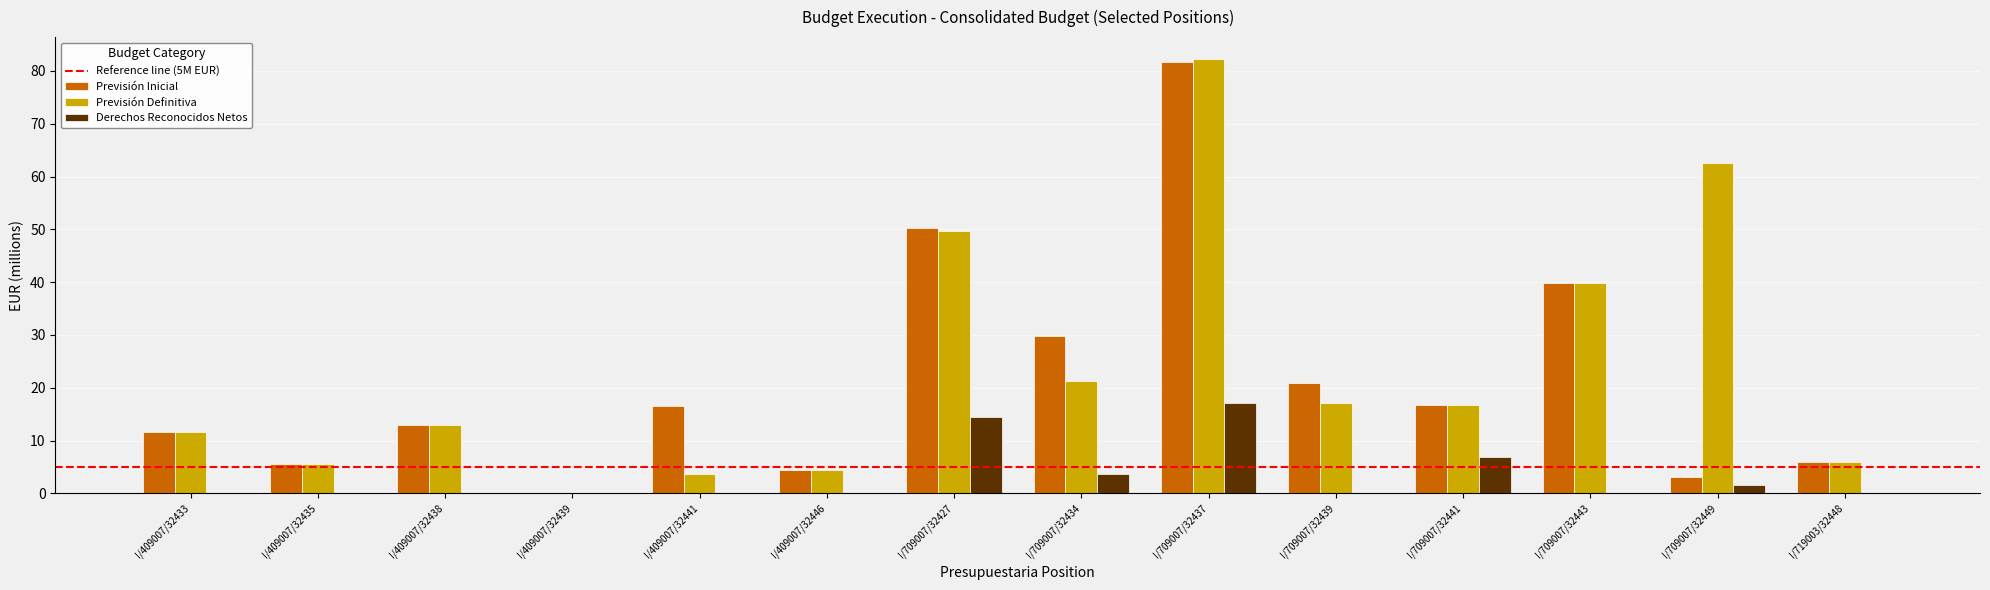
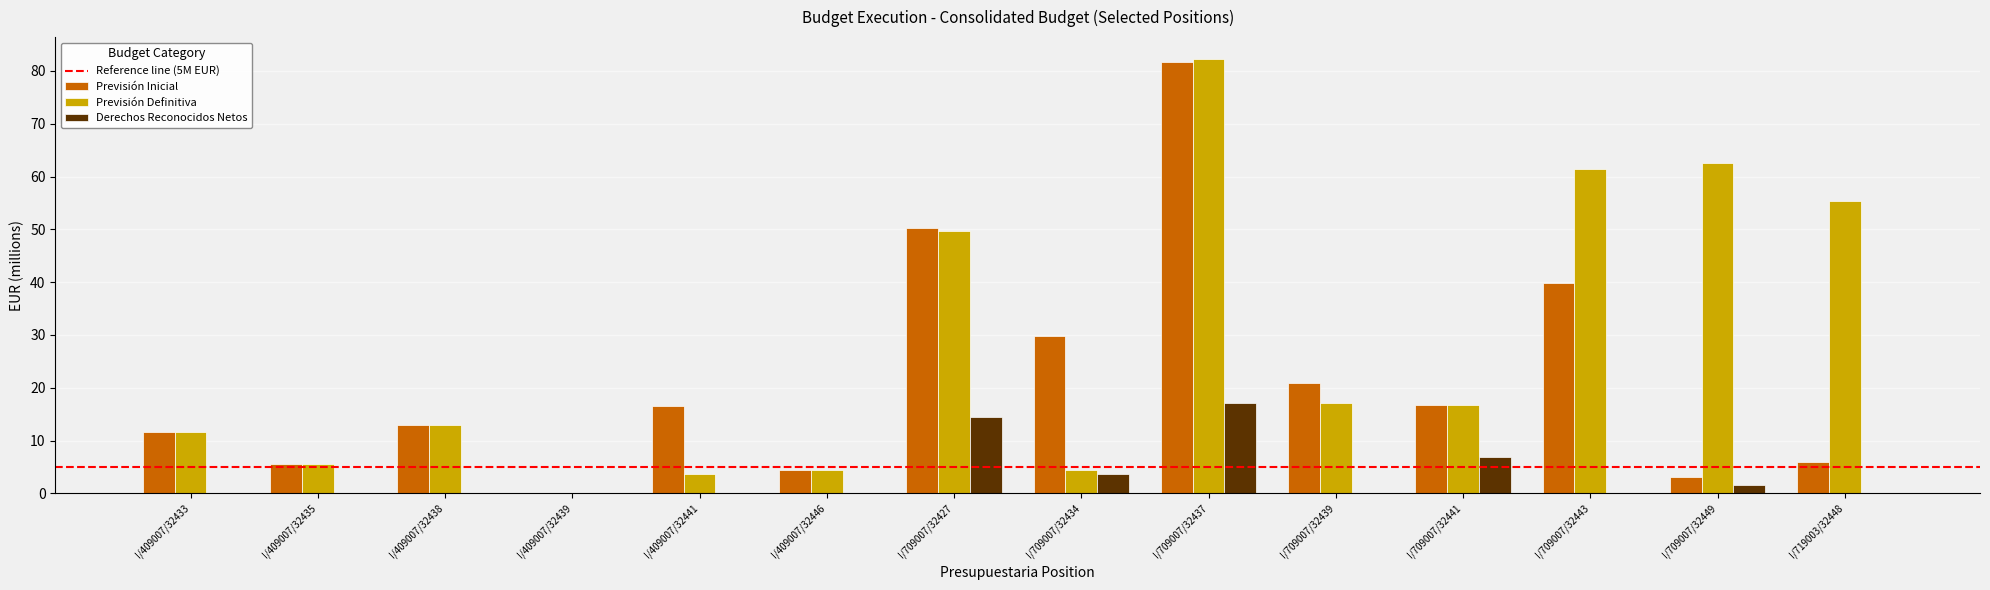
  {
    "Previsión Inicial": {
      "I/409007/32433": 12,
      "I/409007/32435": 6,
      "I/409007/32438": 13,
      "I/409007/32441": 16,
      "I/409007/32446": 4,
      "I/709007/32427": 50,
      "I/709007/32434": 30,
      "I/709007/32437": 82,
      "I/709007/32439": 21,
      "I/709007/32441": 17,
      "I/709007/32443": 40,
      "I/709007/32449": 3,
      "I/719003/32448": 6
    },
    "Previsión Definitiva": {
      "I/409007/32433": 12,
      "I/409007/32435": 6,
      "I/409007/32438": 13,
      "I/409007/32441": 4,
      "I/409007/32446": 4,
      "I/709007/32427": 50,
-     "I/709007/32434": 21,
+     "I/709007/32434": 4,
      "I/709007/32437": 82,
      "I/709007/32439": 17,
      "I/709007/32441": 17,
-     "I/709007/32443": 40,
+     "I/709007/32443": 61,
      "I/709007/32449": 63,
-     "I/719003/32448": 6
+     "I/719003/32448": 55
    },
    "Derechos Reconocidos Netos": {
      "I/409007/32433": 0,
      "I/409007/32435": 0,
      "I/409007/32438": 0,
      "I/409007/32441": 0,
      "I/409007/32446": 0,
      "I/709007/32427": 14,
      "I/709007/32434": 4,
      "I/709007/32437": 17,
      "I/709007/32439": 0,
      "I/709007/32441": 7,
      "I/709007/32443": 0,
      "I/709007/32449": 2,
      "I/719003/32448": 0
    }
  }
